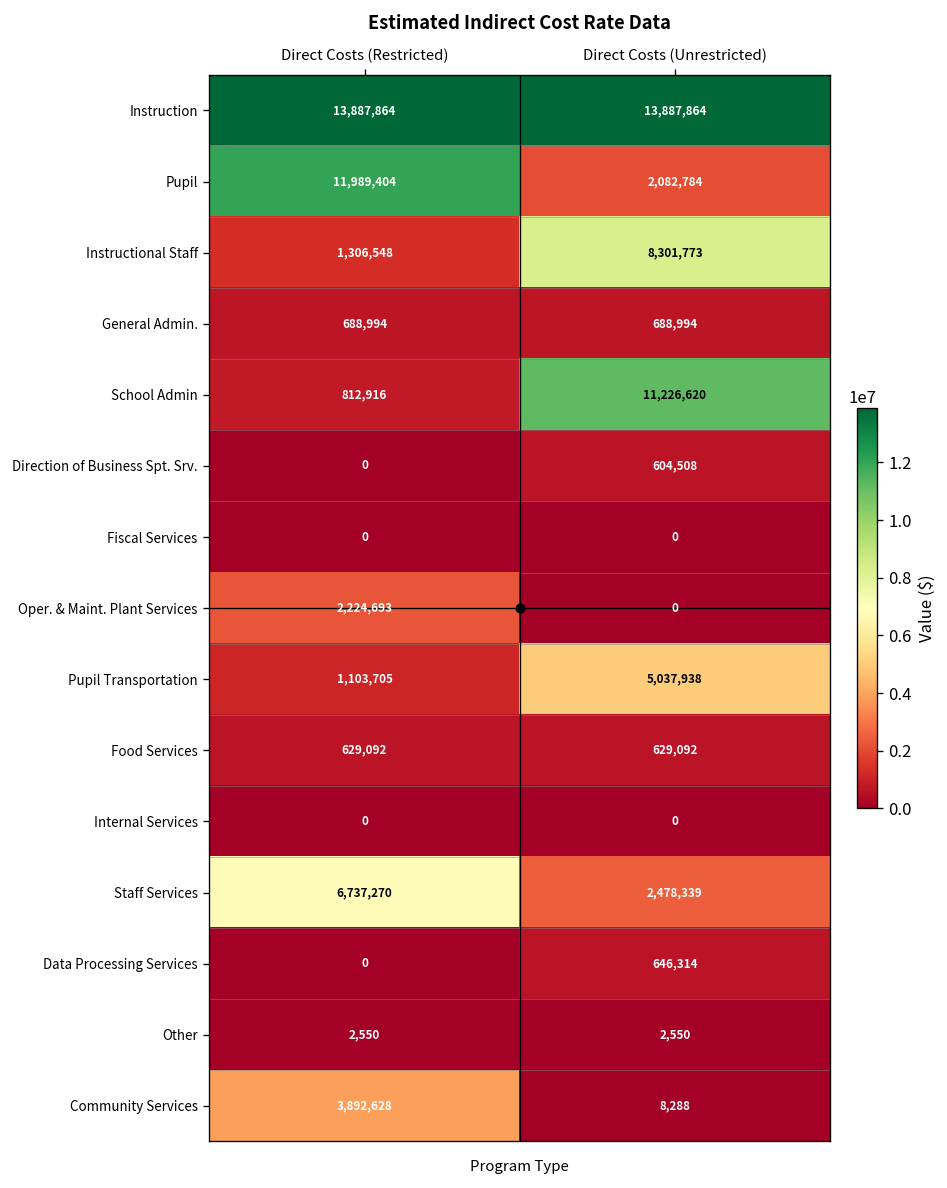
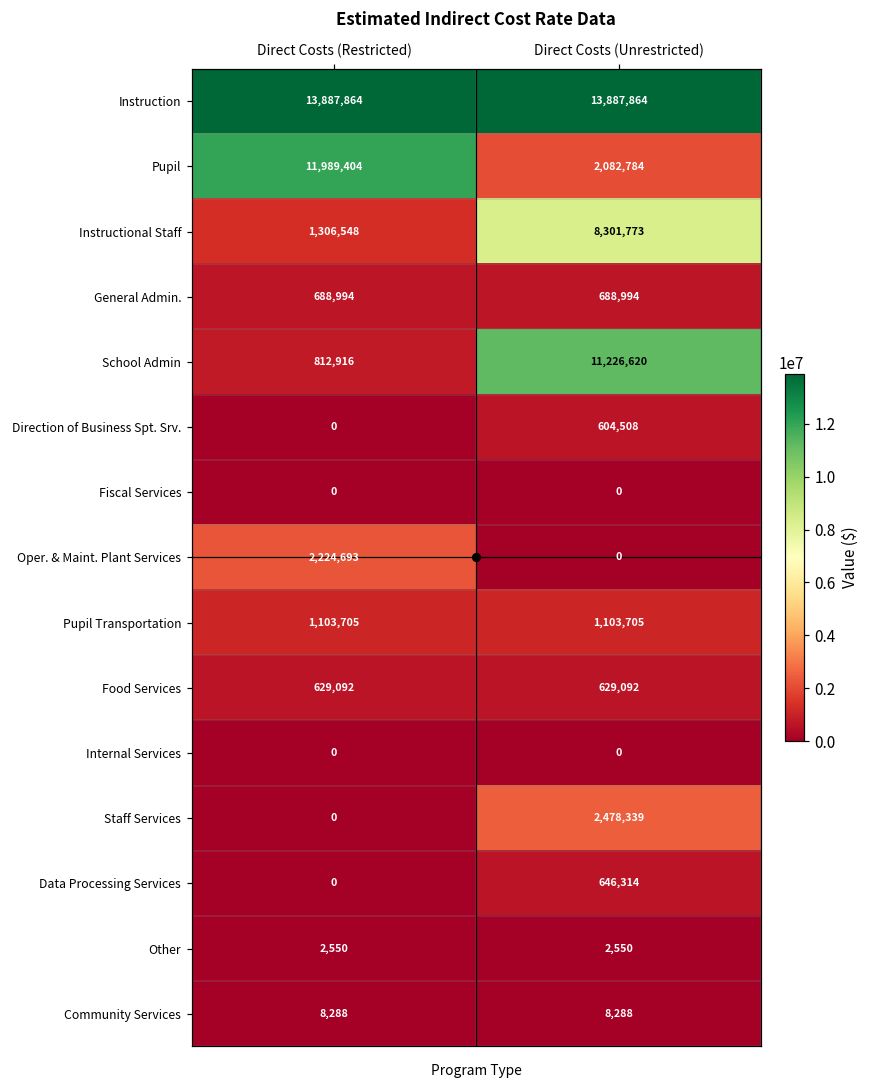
  {
    "Instruction": {
      "Direct Costs (Restricted)": "13,887,864",
      "Direct Costs (Unrestricted)": "13,887,864"
    },
    "Pupil": {
      "Direct Costs (Restricted)": "11,989,404",
      "Direct Costs (Unrestricted)": "2,082,784"
    },
    "Instructional Staff": {
      "Direct Costs (Restricted)": "1,306,548",
      "Direct Costs (Unrestricted)": "8,301,773"
    },
    "General Admin.": {
      "Direct Costs (Restricted)": "688,994",
      "Direct Costs (Unrestricted)": "688,994"
    },
    "School Admin": {
      "Direct Costs (Restricted)": "812,916",
      "Direct Costs (Unrestricted)": "11,226,620"
    },
    "Direction of Business Spt. Srv.": {
      "Direct Costs (Restricted)": "0",
      "Direct Costs (Unrestricted)": "604,508"
    },
    "Fiscal Services": {
      "Direct Costs (Restricted)": "0",
      "Direct Costs (Unrestricted)": "0"
    },
    "Oper. & Maint. Plant Services": {
      "Direct Costs (Restricted)": "2,224,693",
      "Direct Costs (Unrestricted)": "0"
    },
    "Pupil Transportation": {
      "Direct Costs (Restricted)": "1,103,705",
-     "Direct Costs (Unrestricted)": "5,037,938"
+     "Direct Costs (Unrestricted)": "1,103,705"
    },
    "Food Services": {
      "Direct Costs (Restricted)": "629,092",
      "Direct Costs (Unrestricted)": "629,092"
    },
    "Internal Services": {
      "Direct Costs (Restricted)": "0",
      "Direct Costs (Unrestricted)": "0"
    },
    "Staff Services": {
-     "Direct Costs (Restricted)": "6,737,270",
+     "Direct Costs (Restricted)": "0",
      "Direct Costs (Unrestricted)": "2,478,339"
    },
    "Data Processing Services": {
      "Direct Costs (Restricted)": "0",
      "Direct Costs (Unrestricted)": "646,314"
    },
    "Other": {
      "Direct Costs (Restricted)": "2,550",
      "Direct Costs (Unrestricted)": "2,550"
    },
    "Community Services": {
-     "Direct Costs (Restricted)": "3,892,628",
+     "Direct Costs (Restricted)": "8,288",
      "Direct Costs (Unrestricted)": "8,288"
    }
  }
